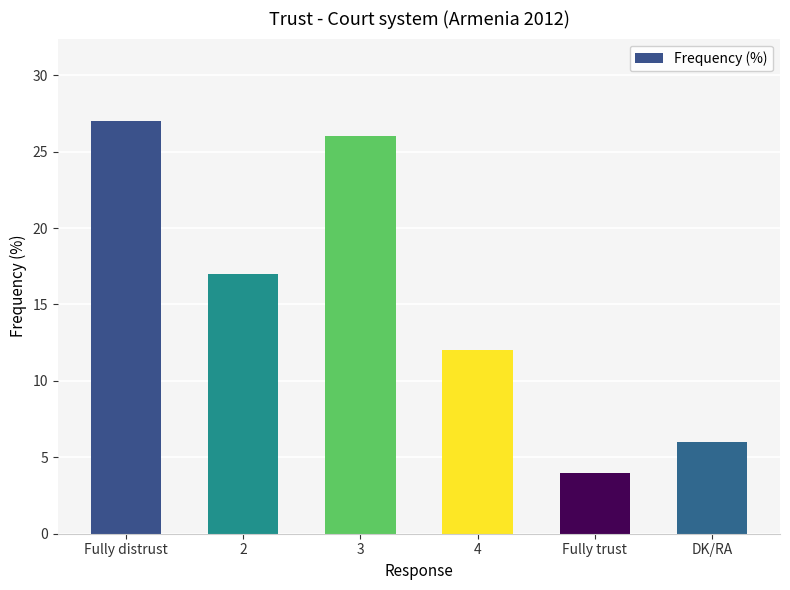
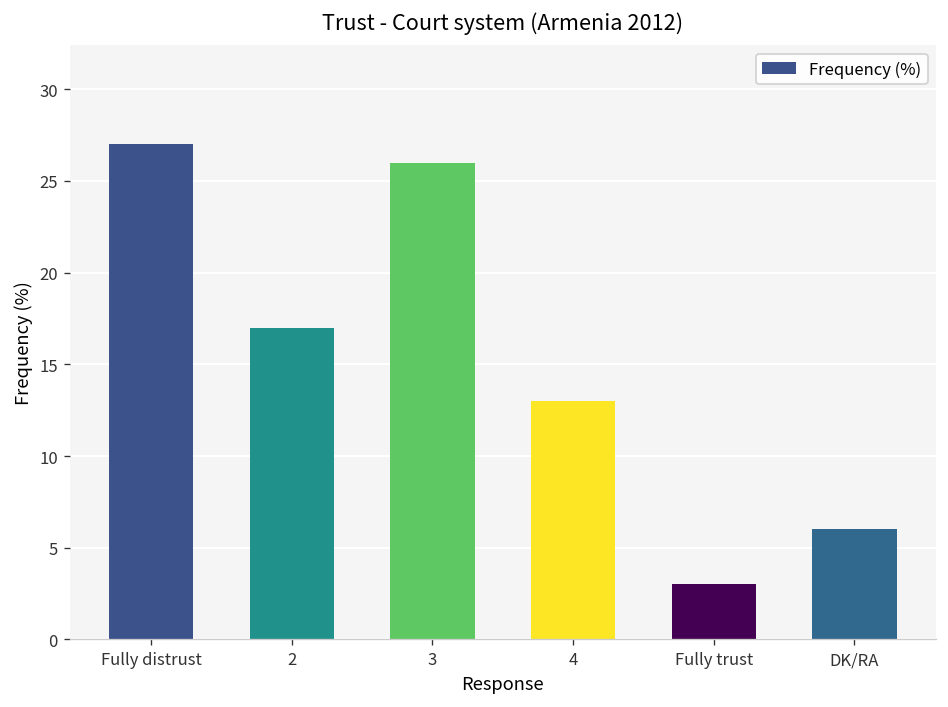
  {
    "Fully distrust": 27,
    "2": 17,
    "3": 26,
-   "4": 12,
-   "Fully trust": 4,
+   "4": 13,
+   "Fully trust": 3,
    "DK/RA": 6
  }
